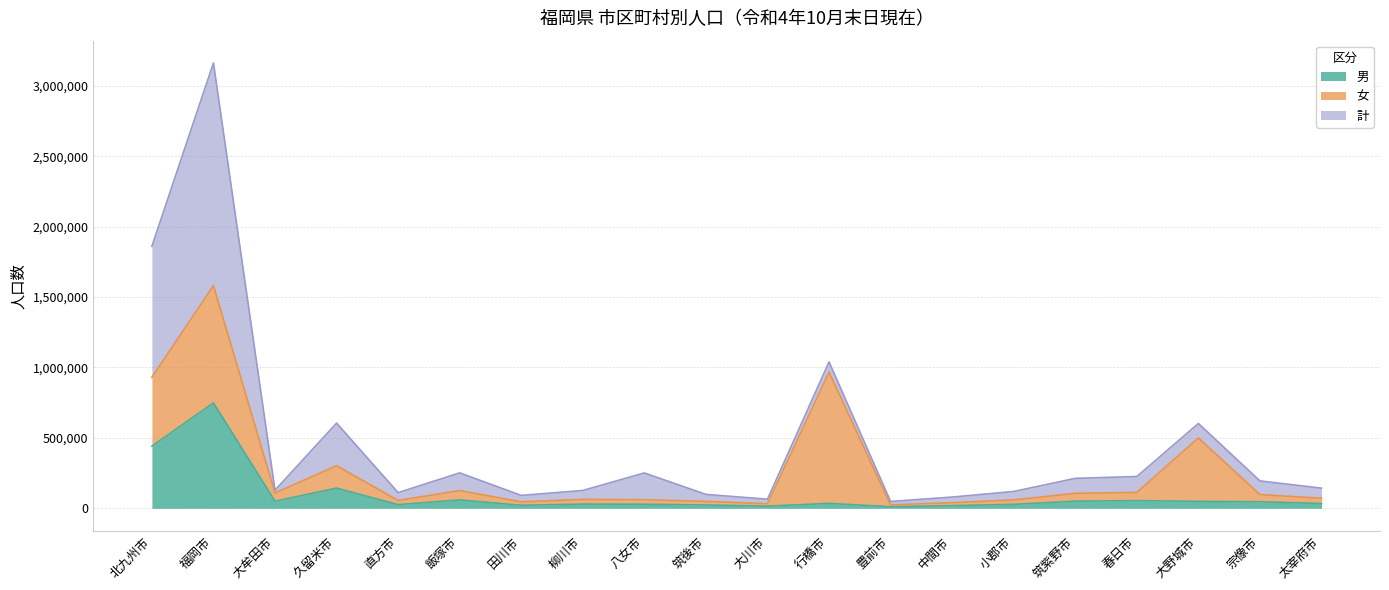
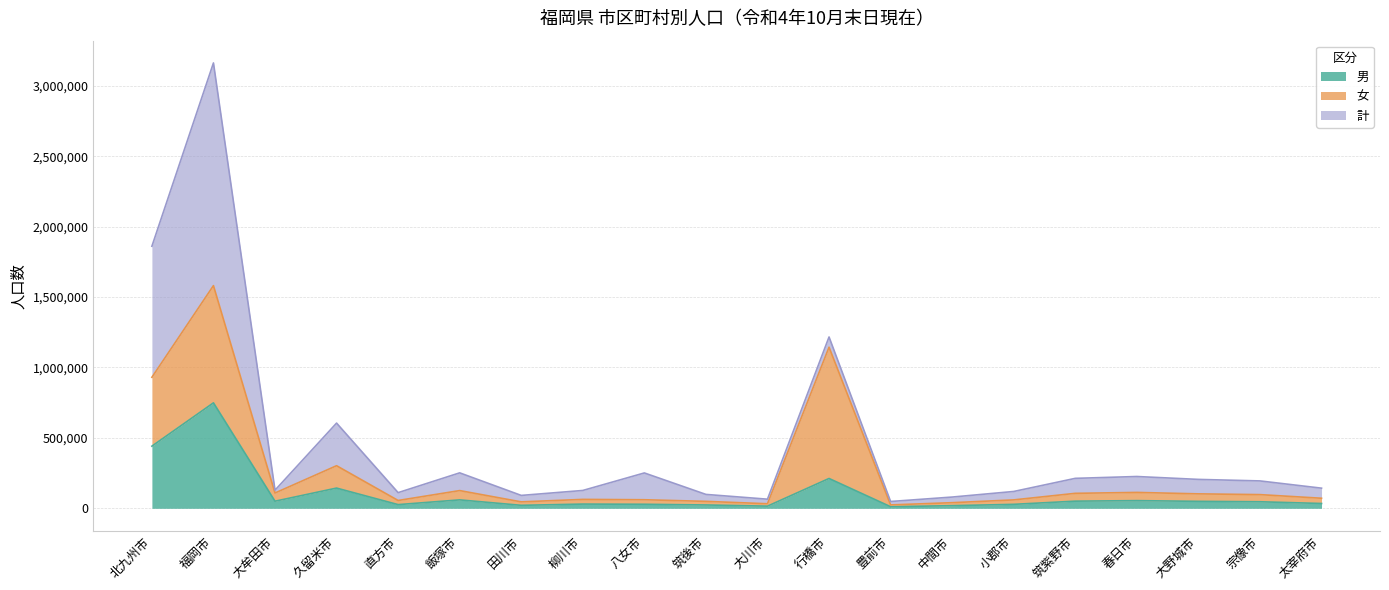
  {
    "男": {
      "北九州市": "440,000",
      "福岡市": "750,000",
      "大牟田市": "50,000",
      "久留米市": "140,000",
      "直方市": "30,000",
      "飯塚市": "60,000",
      "田川市": "20,000",
      "柳川市": "30,000",
      "八女市": "30,000",
      "筑後市": "20,000",
-     "行橋市": "40,000",
+     "行橋市": "210,000",
      "中間市": "20,000",
      "小郡市": "30,000",
      "筑紫野市": "50,000",
      "春日市": "50,000",
      "大野城市": "50,000",
      "宗像市": "50,000",
      "太宰府市": "30,000"
    },
    "女": {
      "北九州市": "490,000",
      "福岡市": "830,000",
      "大牟田市": "60,000",
      "久留米市": "160,000",
      "直方市": "30,000",
      "飯塚市": "70,000",
      "田川市": "20,000",
      "柳川市": "30,000",
      "八女市": "30,000",
      "筑後市": "30,000",
      "行橋市": "930,000",
      "中間市": "20,000",
      "小郡市": "30,000",
      "筑紫野市": "60,000",
      "春日市": "60,000",
-     "大野城市": "450,000",
+     "大野城市": "50,000",
      "宗像市": "50,000",
      "太宰府市": "40,000"
    },
    "計": {
      "北九州市": "930,000",
      "福岡市": "1,580,000",
      "大牟田市": "20,000",
      "久留米市": "300,000",
      "直方市": "60,000",
      "飯塚市": "130,000",
      "田川市": "50,000",
      "柳川市": "60,000",
      "八女市": "190,000",
      "筑後市": "50,000",
      "大川市": "30,000",
      "行橋市": "70,000",
      "豊前市": "20,000",
      "中間市": "40,000",
      "小郡市": "60,000",
      "筑紫野市": "110,000",
      "春日市": "110,000",
      "大野城市": "100,000",
      "宗像市": "100,000",
      "太宰府市": "70,000"
    }
  }
